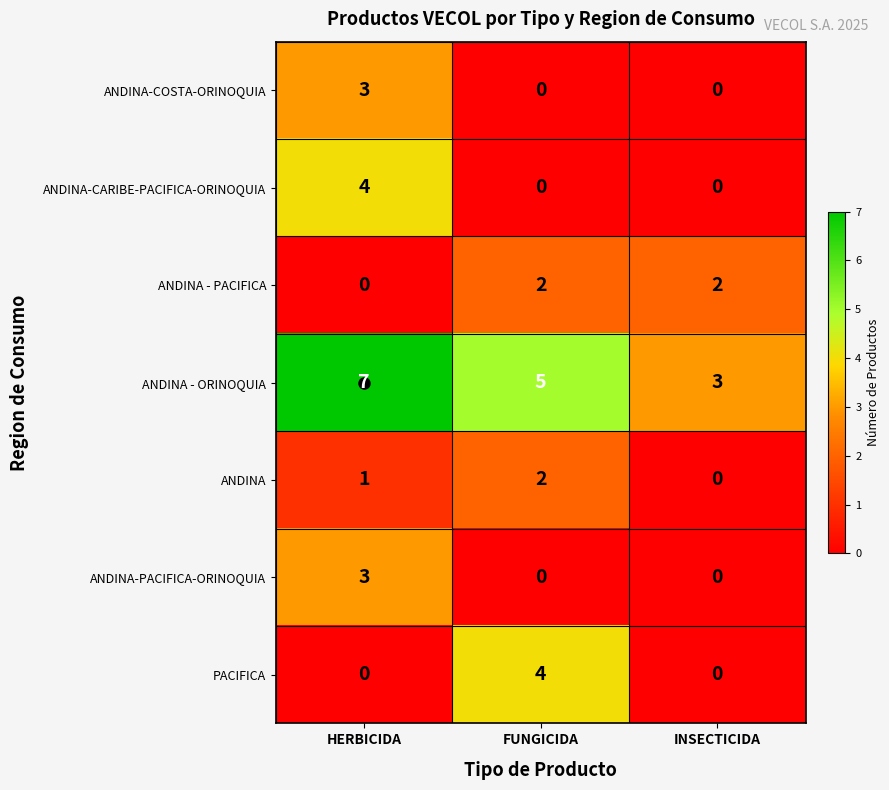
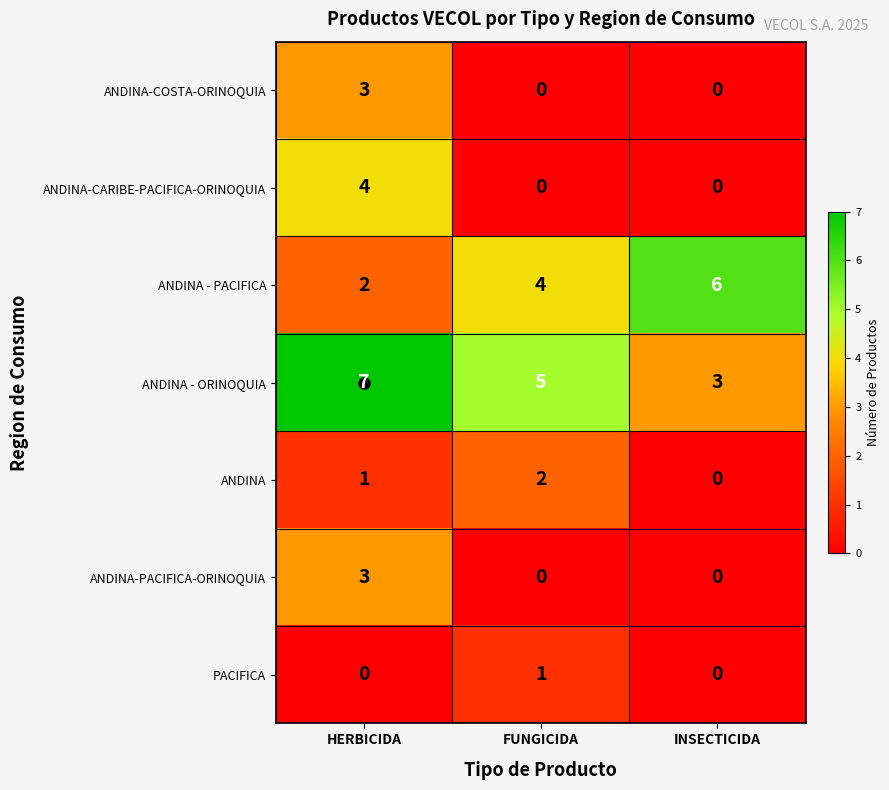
  {
    "ANDINA-COSTA-ORINOQUIA": {
      "HERBICIDA": 3,
      "FUNGICIDA": 0,
      "INSECTICIDA": 0
    },
    "ANDINA-CARIBE-PACIFICA-ORINOQUIA": {
      "HERBICIDA": 4,
      "FUNGICIDA": 0,
      "INSECTICIDA": 0
    },
    "ANDINA - PACIFICA": {
-     "HERBICIDA": 0,
-     "FUNGICIDA": 2,
-     "INSECTICIDA": 2
+     "HERBICIDA": 2,
+     "FUNGICIDA": 4,
+     "INSECTICIDA": 6
    },
    "ANDINA - ORINOQUIA": {
      "FUNGICIDA": 5,
      "INSECTICIDA": 3
    },
    "ANDINA": {
      "HERBICIDA": 1,
      "FUNGICIDA": 2,
      "INSECTICIDA": 0
    },
    "ANDINA-PACIFICA-ORINOQUIA": {
      "HERBICIDA": 3,
      "FUNGICIDA": 0,
      "INSECTICIDA": 0
    },
    "PACIFICA": {
      "HERBICIDA": 0,
-     "FUNGICIDA": 4,
+     "FUNGICIDA": 1,
      "INSECTICIDA": 0
    }
  }
